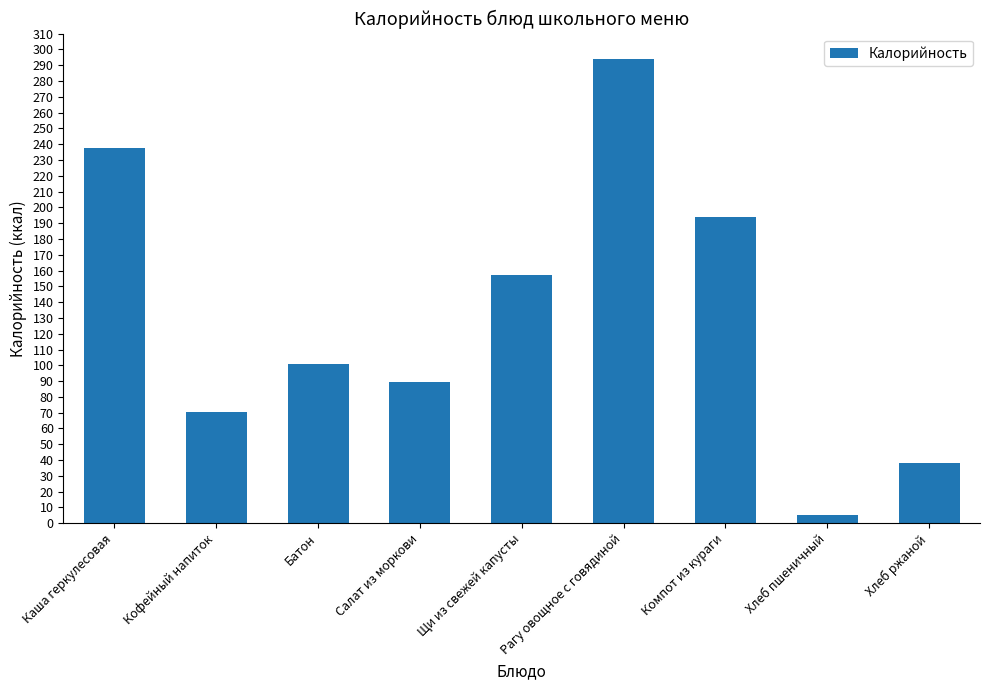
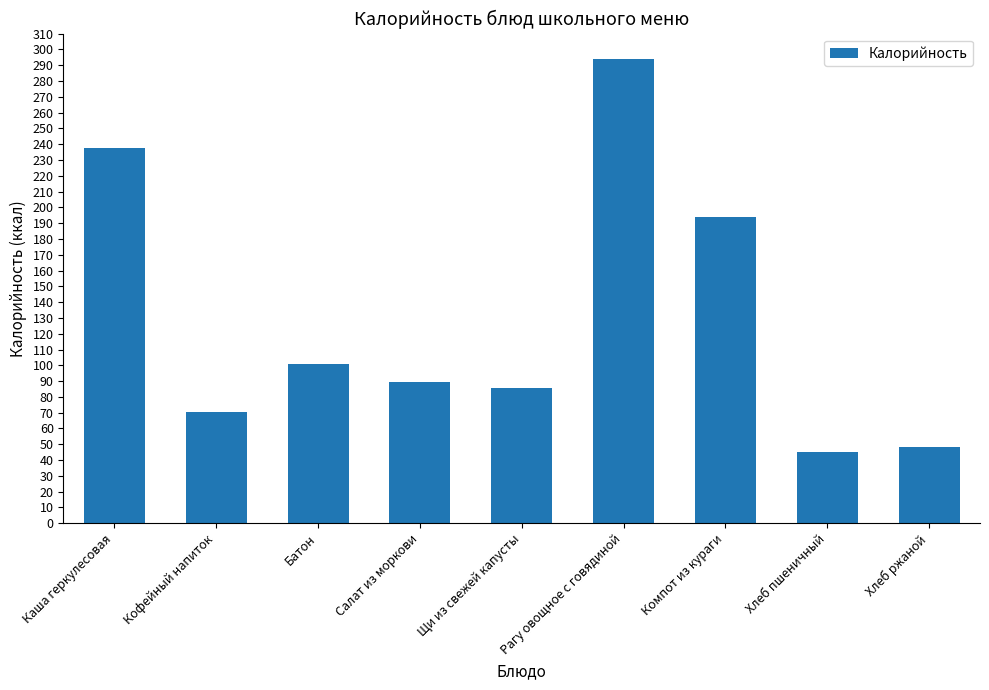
  {
    "Каша геркулесовая": 238,
    "Кофейный напиток": 70,
    "Батон": 101,
    "Салат из моркови": 89,
-   "Щи из свежей капусты": 157,
+   "Щи из свежей капусты": 86,
    "Рагу овощное с говядиной": 294,
    "Компот из кураги": 194,
-   "Хлеб пшеничный": 5,
-   "Хлеб ржаной": 38
+   "Хлеб пшеничный": 45,
+   "Хлеб ржаной": 48
  }
